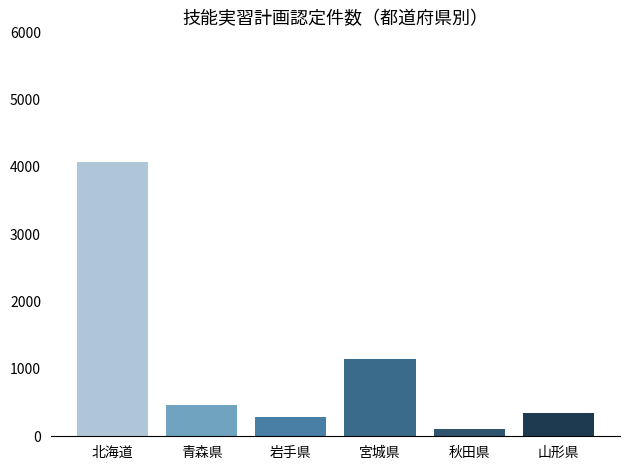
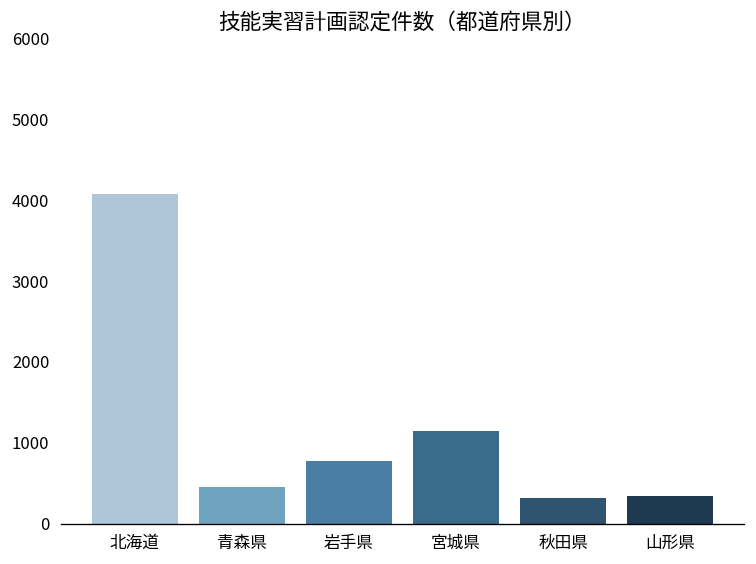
  {
    "北海道": 4100,
    "青森県": 500,
-   "岩手県": 300,
+   "岩手県": 800,
    "宮城県": 1100,
-   "秋田県": 100,
+   "秋田県": 300,
    "山形県": 300
  }
